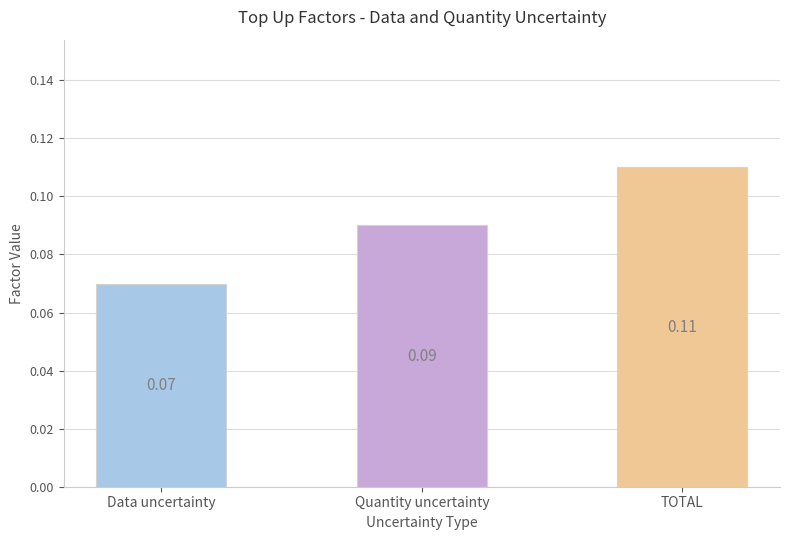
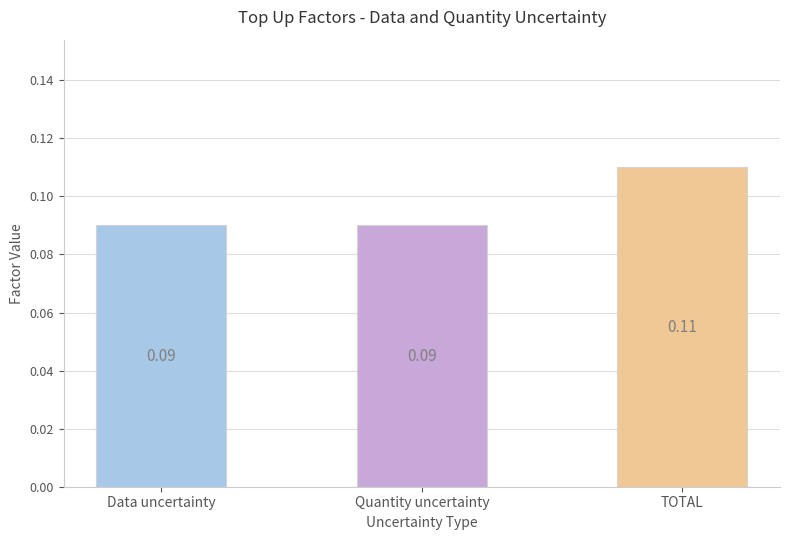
  {
-   "Data uncertainty": 0.07,
+   "Data uncertainty": 0.09,
    "Quantity uncertainty": 0.09,
    "TOTAL": 0.11
  }
